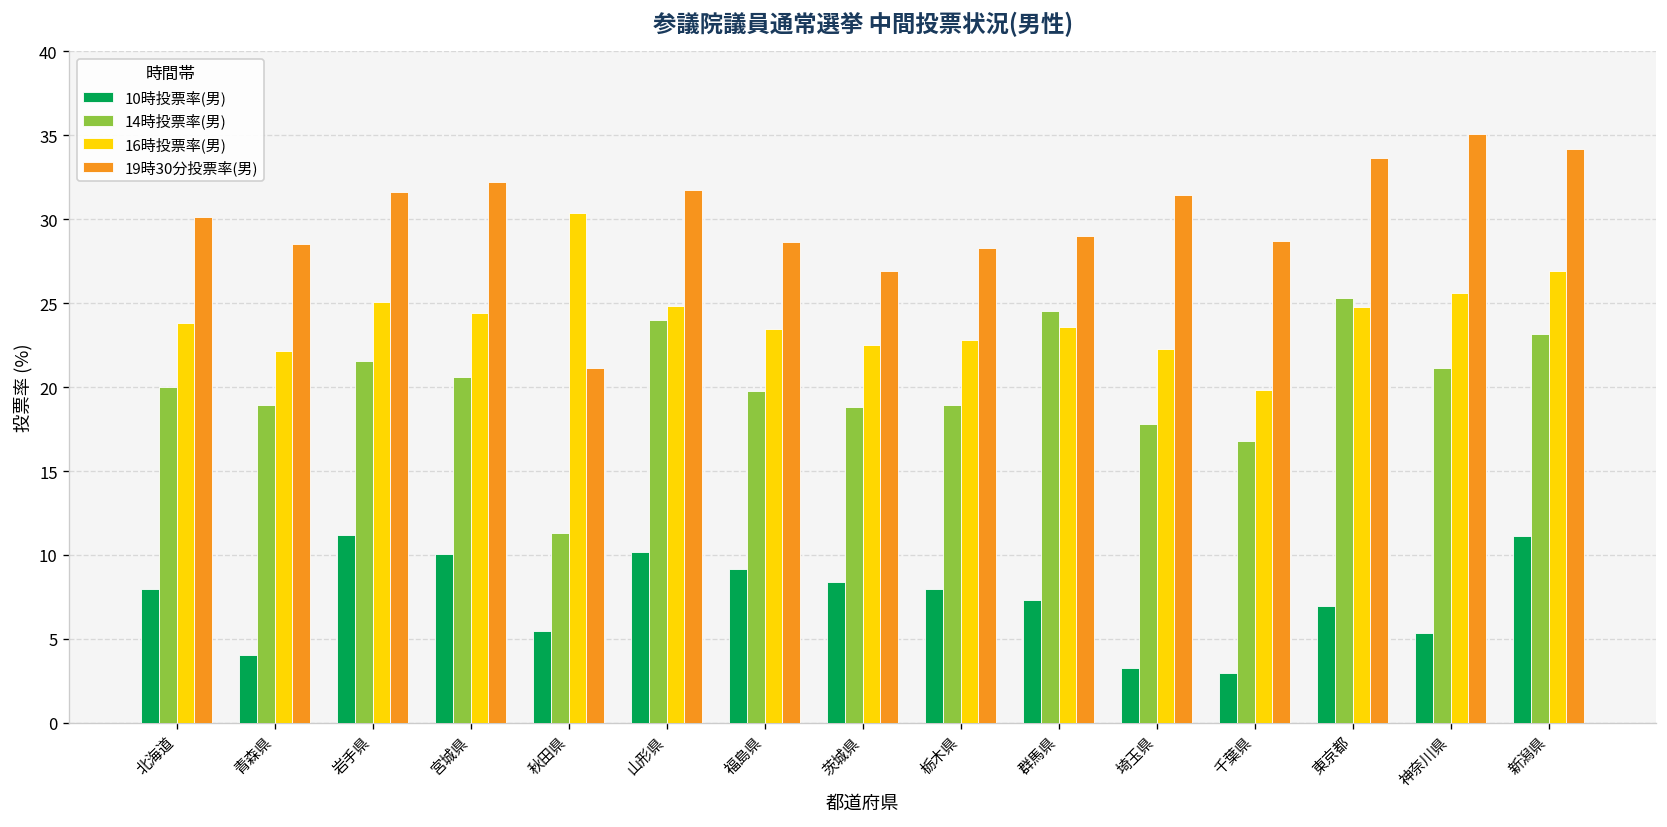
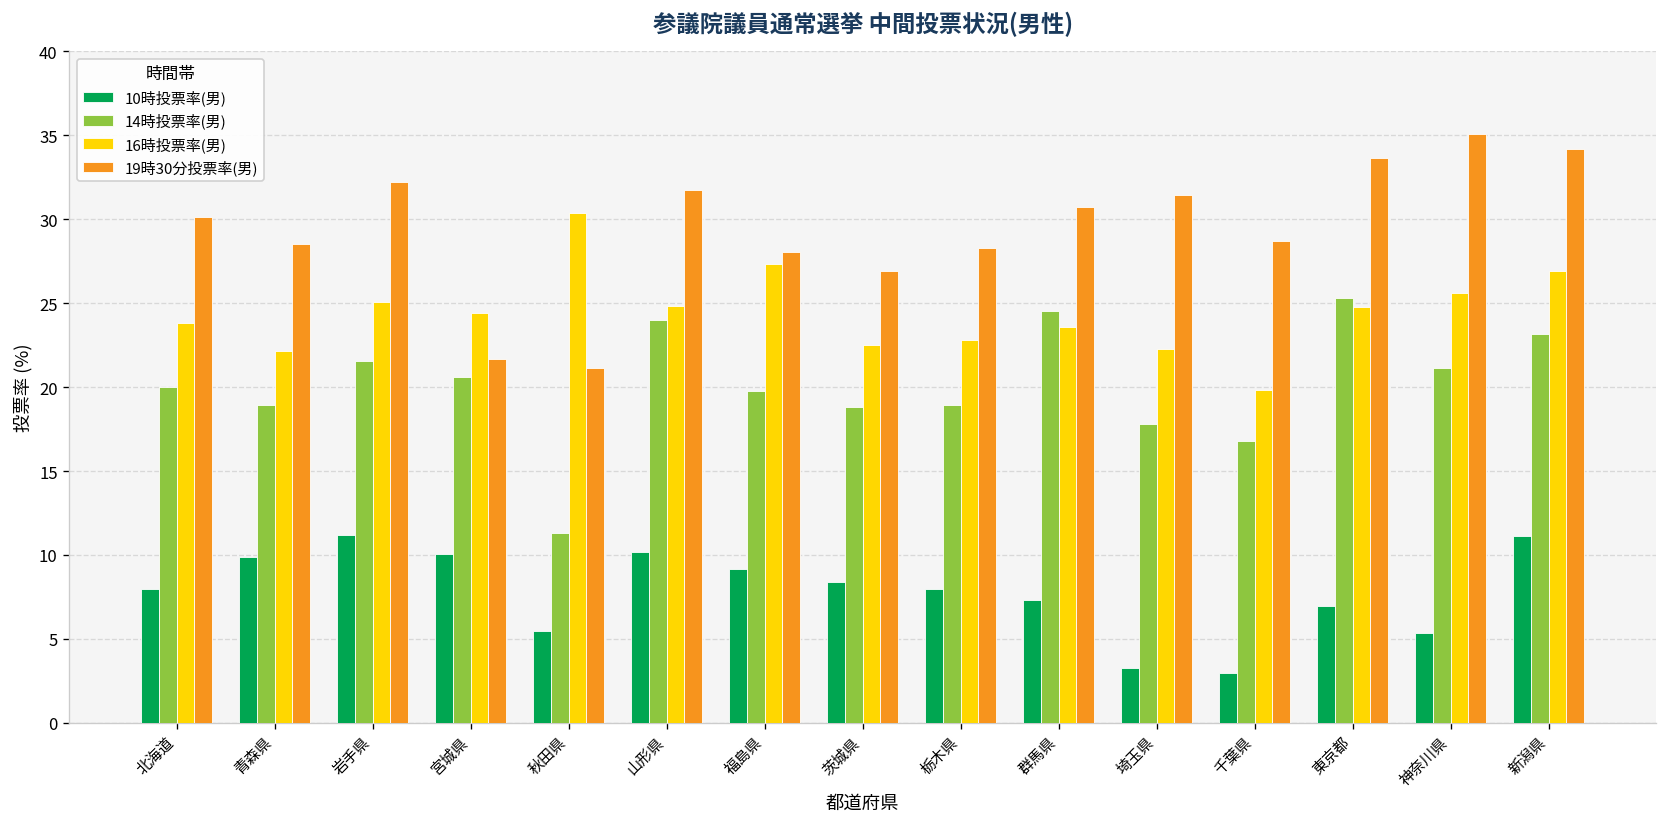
  {
    "10時投票率(男)": {
      "北海道": 8.0,
-     "青森県": 4.1,
+     "青森県": 9.9,
      "岩手県": 11.2,
      "宮城県": 10.1,
      "秋田県": 5.5,
      "山形県": 10.2,
      "福島県": 9.2,
      "茨城県": 8.4,
      "栃木県": 8.0,
      "群馬県": 7.3,
      "埼玉県": 3.3,
      "千葉県": 3.0,
      "東京都": 7.0,
      "神奈川県": 5.4,
      "新潟県": 11.1
    },
    "14時投票率(男)": {
      "北海道": 20.0,
      "青森県": 18.9,
      "岩手県": 21.5,
      "宮城県": 20.6,
      "秋田県": 11.3,
      "山形県": 24.0,
      "福島県": 19.8,
      "茨城県": 18.8,
      "栃木県": 19.0,
      "群馬県": 24.5,
      "埼玉県": 17.8,
      "千葉県": 16.8,
      "東京都": 25.3,
      "神奈川県": 21.1,
      "新潟県": 23.2
    },
    "16時投票率(男)": {
      "北海道": 23.8,
      "青森県": 22.2,
      "岩手県": 25.1,
      "宮城県": 24.4,
      "秋田県": 30.4,
      "山形県": 24.8,
-     "福島県": 23.5,
+     "福島県": 27.3,
      "茨城県": 22.5,
      "栃木県": 22.8,
      "群馬県": 23.6,
      "埼玉県": 22.3,
      "千葉県": 19.9,
      "東京都": 24.8,
      "神奈川県": 25.6,
      "新潟県": 26.9
    },
    "19時30分投票率(男)": {
      "北海道": 30.1,
      "青森県": 28.5,
-     "岩手県": 31.6,
-     "宮城県": 32.2,
+     "岩手県": 32.2,
+     "宮城県": 21.7,
      "秋田県": 21.2,
      "山形県": 31.8,
-     "福島県": 28.7,
+     "福島県": 28.0,
      "茨城県": 26.9,
      "栃木県": 28.3,
-     "群馬県": 29.0,
+     "群馬県": 30.7,
      "埼玉県": 31.5,
      "千葉県": 28.7,
      "東京都": 33.7,
      "神奈川県": 35.1,
      "新潟県": 34.2
    }
  }
